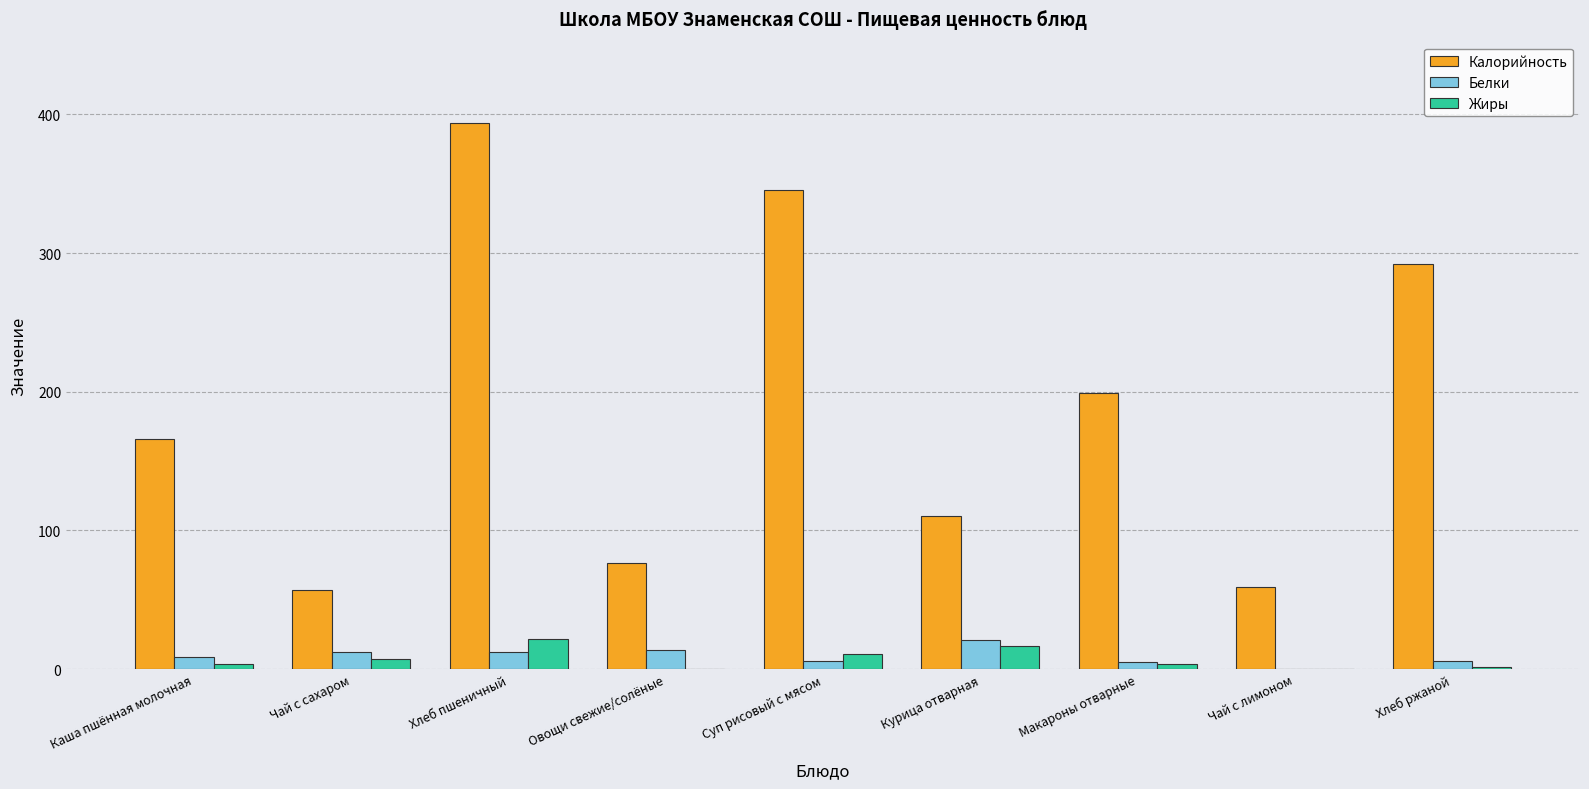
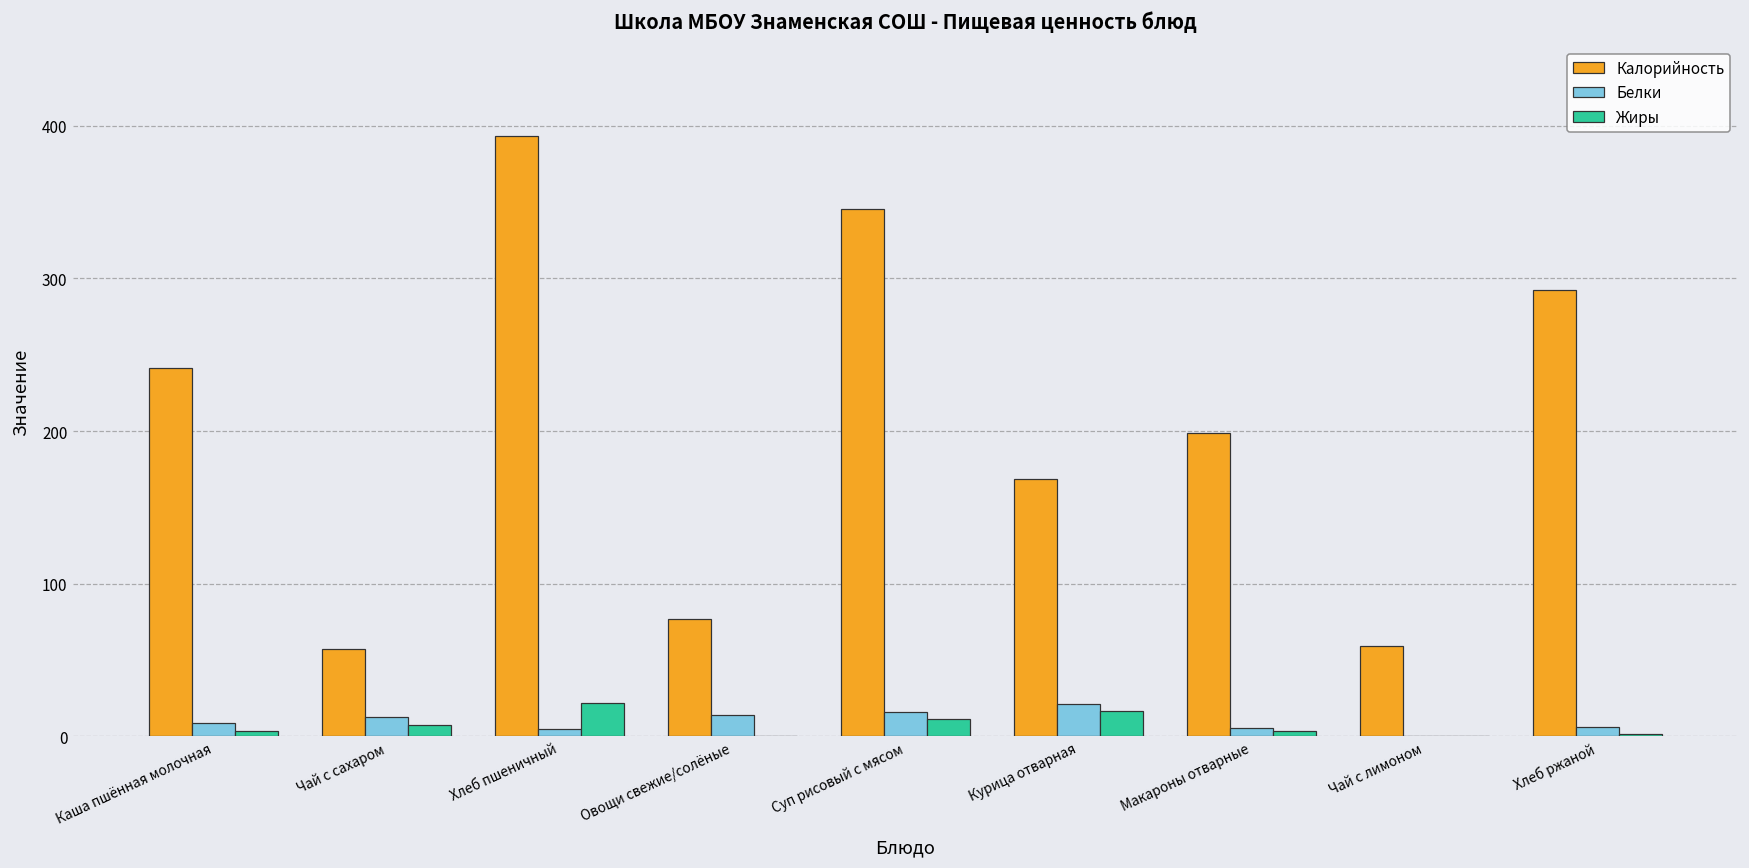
  {
    "Калорийность": {
-     "Каша пшённая молочная": 166,
+     "Каша пшённая молочная": 241,
      "Чай с сахаром": 57,
      "Хлеб пшеничный": 393,
      "Овощи свежие/солёные": 77,
      "Суп рисовый с мясом": 345,
-     "Курица отварная": 110,
+     "Курица отварная": 169,
      "Макароны отварные": 199,
      "Чай с лимоном": 59,
      "Хлеб ржаной": 292
    },
    "Белки": {
      "Каша пшённая молочная": 9,
      "Чай с сахаром": 12,
-     "Хлеб пшеничный": 12,
+     "Хлеб пшеничный": 5,
      "Овощи свежие/солёные": 14,
-     "Суп рисовый с мясом": 6,
+     "Суп рисовый с мясом": 16,
      "Курица отварная": 21,
      "Макароны отварные": 5,
      "Чай с лимоном": 0,
      "Хлеб ржаной": 6
    },
    "Жиры": {
      "Каша пшённая молочная": 4,
      "Чай с сахаром": 7,
      "Хлеб пшеничный": 22,
      "Овощи свежие/солёные": 0,
      "Суп рисовый с мясом": 11,
      "Курица отварная": 17,
      "Макароны отварные": 4,
      "Чай с лимоном": 0
    }
  }
